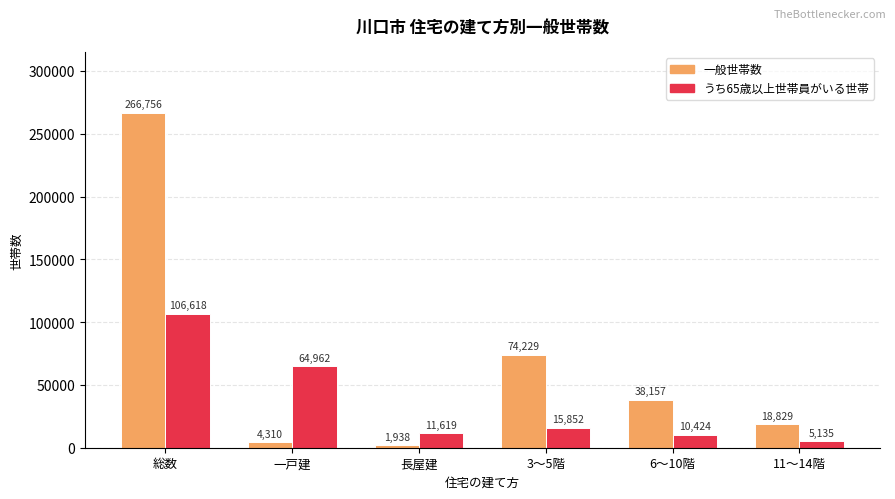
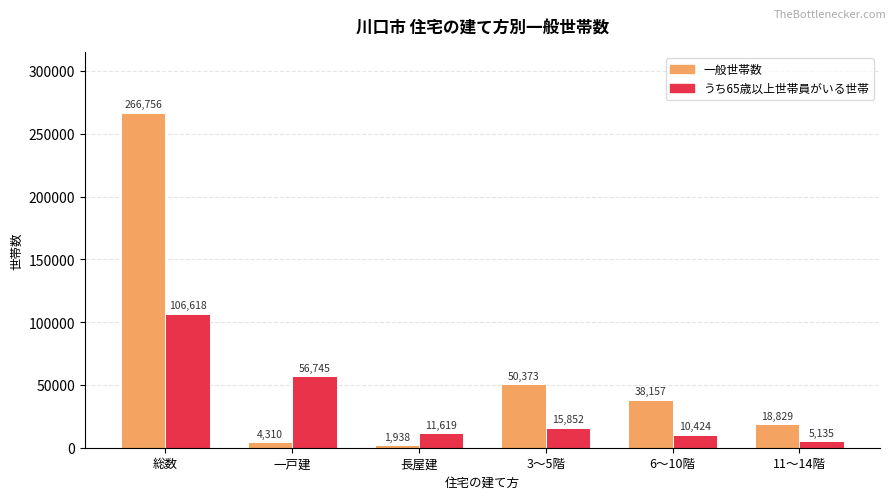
  {
    "一般世帯数": {
      "総数": "266,756",
      "一戸建": "4,310",
      "長屋建": "1,938",
-     "3～5階": "74,229",
+     "3～5階": "50,373",
      "6～10階": "38,157",
      "11～14階": "18,829"
    },
    "うち65歳以上世帯員がいる世帯": {
      "総数": "106,618",
-     "一戸建": "64,962",
+     "一戸建": "56,745",
      "長屋建": "11,619",
      "3～5階": "15,852",
      "6～10階": "10,424",
      "11～14階": "5,135"
    }
  }
